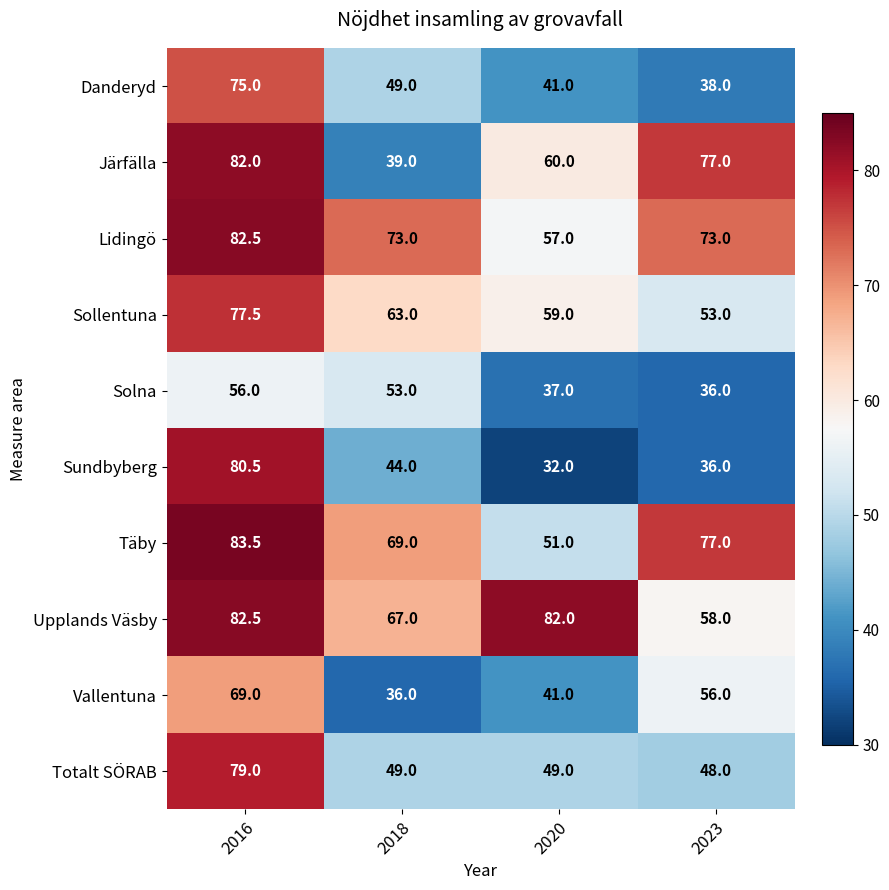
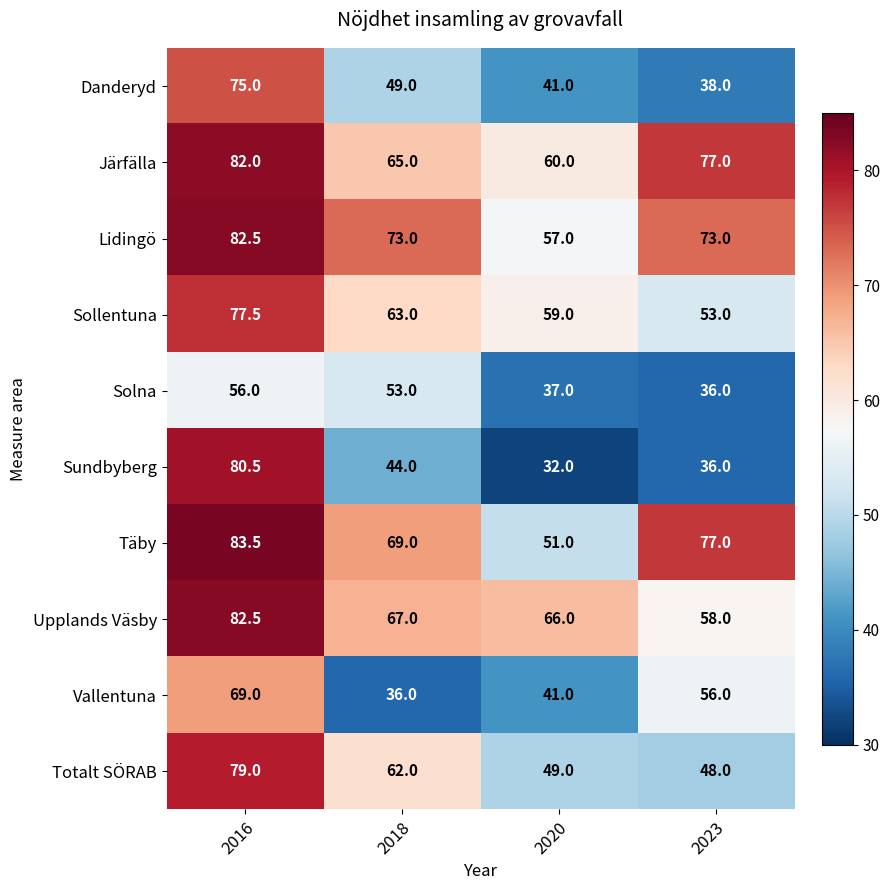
  {
    "Danderyd": {
      "2016": 75.0,
      "2018": 49.0,
      "2020": 41.0,
      "2023": 38.0
    },
    "Järfälla": {
      "2016": 82.0,
-     "2018": 39.0,
+     "2018": 65.0,
      "2020": 60.0,
      "2023": 77.0
    },
    "Lidingö": {
      "2016": 82.5,
      "2018": 73.0,
      "2020": 57.0,
      "2023": 73.0
    },
    "Sollentuna": {
      "2016": 77.5,
      "2018": 63.0,
      "2020": 59.0,
      "2023": 53.0
    },
    "Solna": {
      "2016": 56.0,
      "2018": 53.0,
      "2020": 37.0,
      "2023": 36.0
    },
    "Sundbyberg": {
      "2016": 80.5,
      "2018": 44.0,
      "2020": 32.0,
      "2023": 36.0
    },
    "Täby": {
      "2016": 83.5,
      "2018": 69.0,
      "2020": 51.0,
      "2023": 77.0
    },
    "Upplands Väsby": {
      "2016": 82.5,
      "2018": 67.0,
-     "2020": 82.0,
+     "2020": 66.0,
      "2023": 58.0
    },
    "Vallentuna": {
      "2016": 69.0,
      "2018": 36.0,
      "2020": 41.0,
      "2023": 56.0
    },
    "Totalt SÖRAB": {
      "2016": 79.0,
-     "2018": 49.0,
+     "2018": 62.0,
      "2020": 49.0,
      "2023": 48.0
    }
  }
